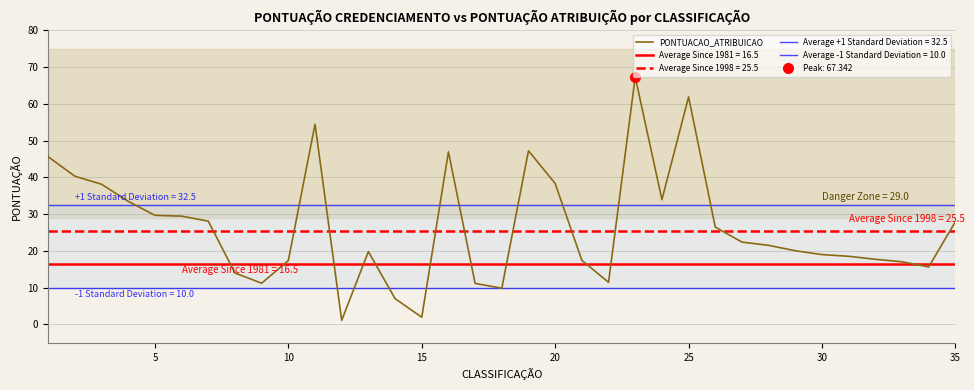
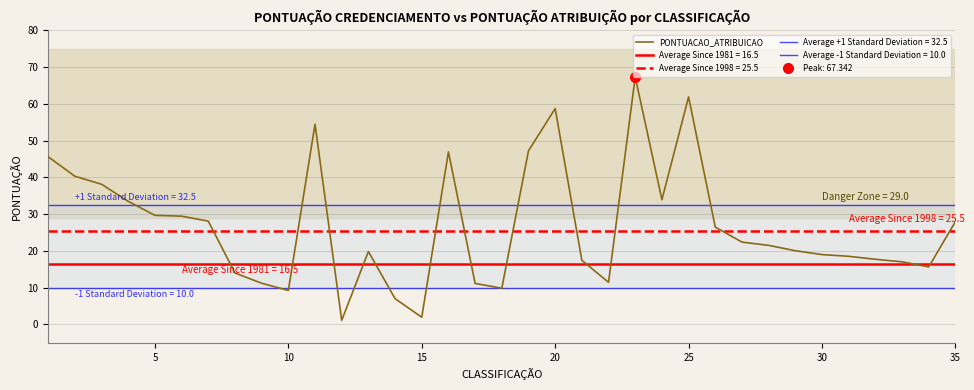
  {
    "PONTUACAO_ATRIBUICAO": {
      "5": 30,
-     "10": 17,
+     "10": 9,
      "15": 2,
-     "20": 38,
+     "20": 59,
      "25": 62,
      "30": 19
    }
  }
